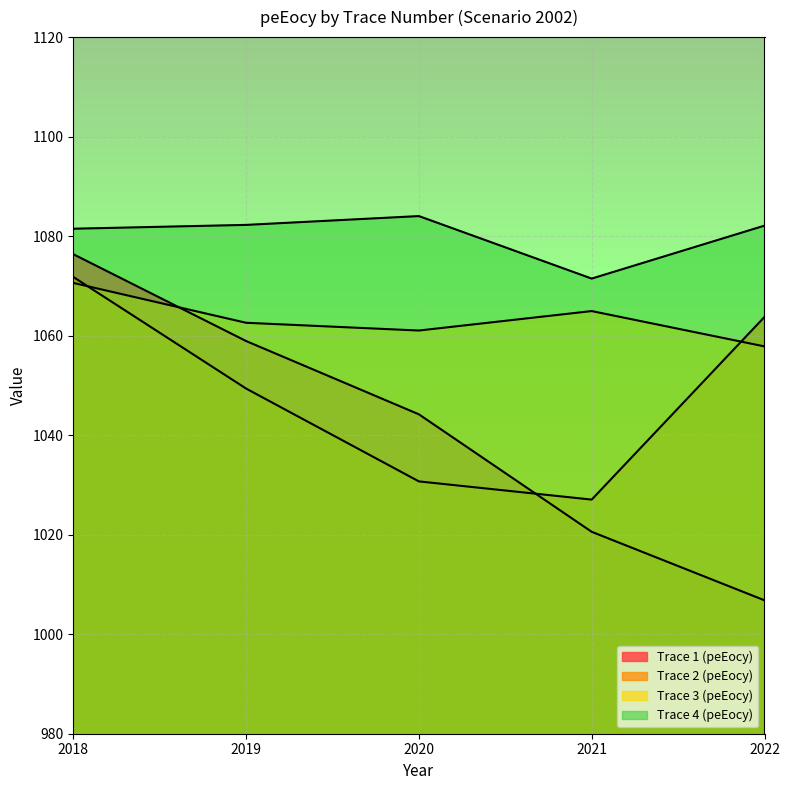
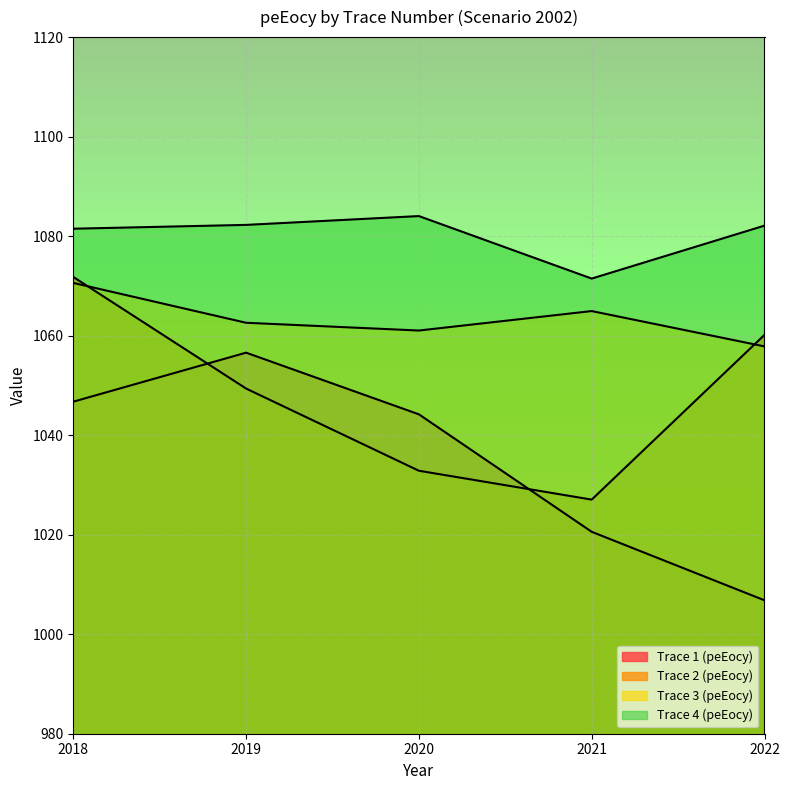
  {
    "Trace 1 (peEocy)": {
-     "2018": 1076,
-     "2019": 1059,
+     "2018": 1047,
+     "2019": 1057,
      "2020": 1044,
      "2021": 1021,
      "2022": 1007
    },
    "Trace 2 (peEocy)": {
      "2018": 1072,
      "2019": 1049,
-     "2020": 1031,
+     "2020": 1033,
      "2021": 1027,
-     "2022": 1064
+     "2022": 1060
    },
    "Trace 3 (peEocy)": {
      "2018": 1071,
      "2019": 1063,
      "2020": 1061,
      "2021": 1065,
      "2022": 1058
    },
    "Trace 4 (peEocy)": {
      "2018": 1081,
      "2019": 1082,
      "2020": 1084,
      "2021": 1071,
      "2022": 1082
    }
  }
